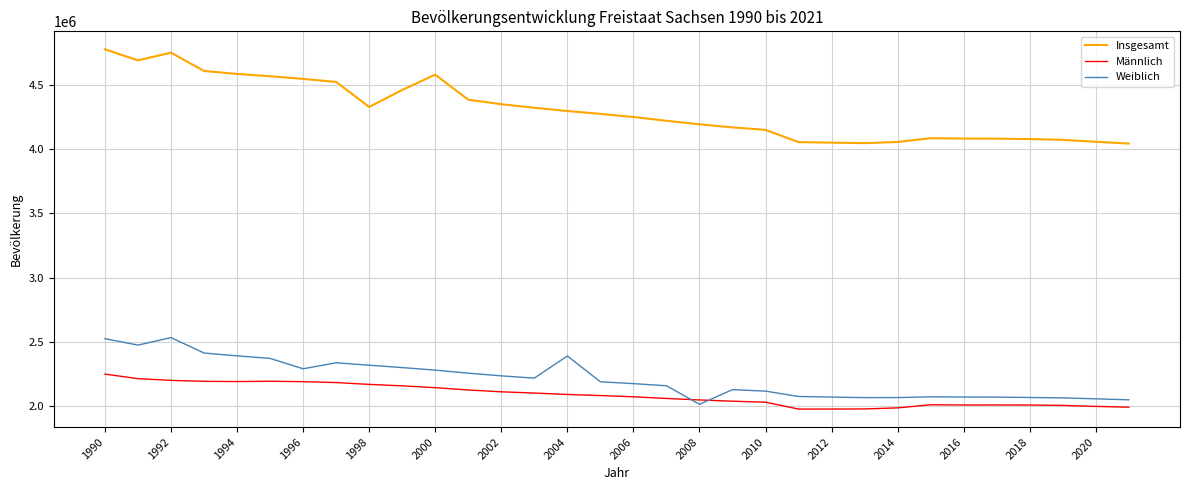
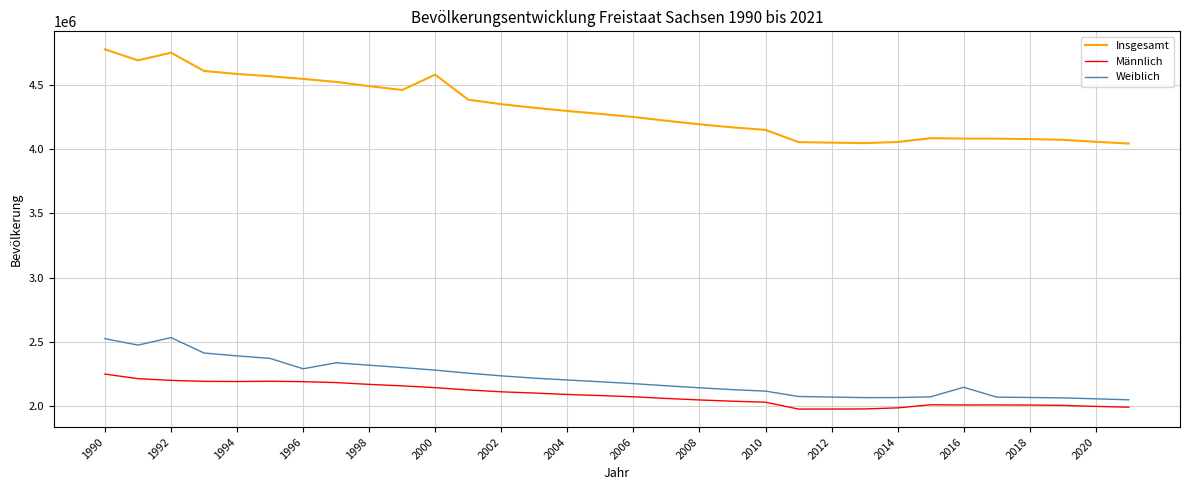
  {
    "Insgesamt": {
      "1990": 4780000,
      "1992": 4750000,
      "1994": 4580000,
      "1996": 4550000,
-     "1998": 4330000,
+     "1998": 4490000,
      "2000": 4580000,
      "2002": 4350000,
      "2004": 4300000,
      "2006": 4250000,
      "2008": 4190000,
      "2010": 4150000,
      "2012": 4050000,
      "2014": 4060000,
      "2016": 4080000,
      "2018": 4080000,
      "2020": 4060000
    },
    "Männlich": {
      "1990": 2250000,
      "1992": 2200000,
      "1994": 2190000,
      "1996": 2190000,
      "1998": 2170000,
      "2000": 2140000,
      "2002": 2110000,
      "2004": 2090000,
      "2006": 2070000,
      "2008": 2050000,
      "2010": 2030000,
      "2012": 1980000,
      "2014": 1990000,
      "2016": 2010000,
      "2018": 2010000,
      "2020": 2000000
    },
    "Weiblich": {
      "1990": 2530000,
      "1992": 2530000,
      "1994": 2390000,
      "1996": 2290000,
      "1998": 2320000,
      "2000": 2280000,
      "2002": 2240000,
-     "2004": 2390000,
+     "2004": 2200000,
      "2006": 2180000,
-     "2008": 2020000,
+     "2008": 2140000,
      "2010": 2120000,
      "2012": 2070000,
      "2014": 2070000,
-     "2016": 2070000,
+     "2016": 2150000,
      "2018": 2070000,
      "2020": 2060000
    }
  }
